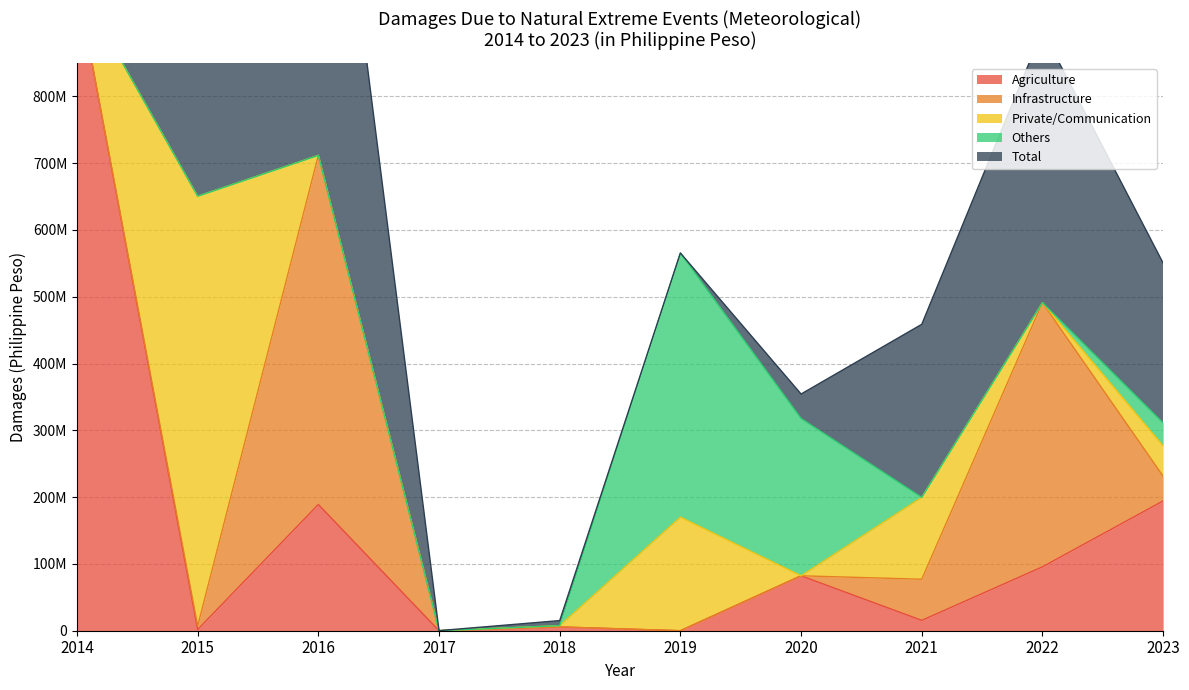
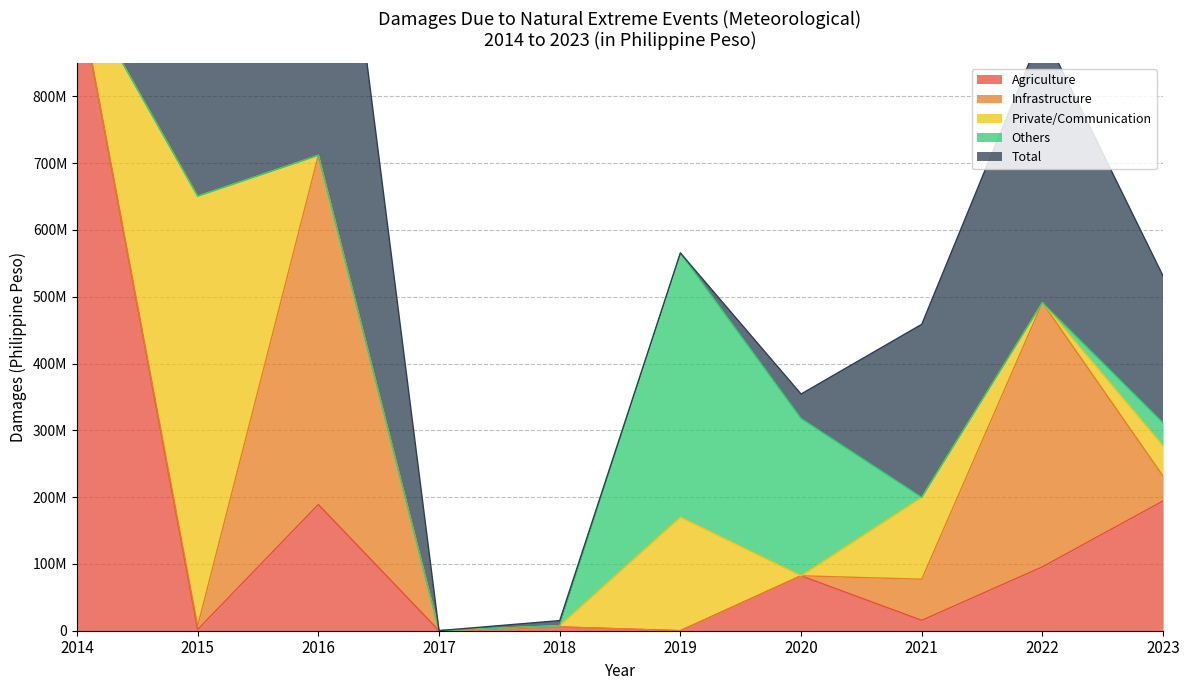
  {
    "Private/Communication": {
      "2019": 170000000,
      "2023": 50000000
    },
    "Others": {
      "2020": 240000000,
      "2023": 30000000
    },
    "Total": {
      "2018": 10000000,
      "2020": 40000000,
      "2021": 260000000,
-     "2023": 240000000
+     "2023": 220000000
    }
  }
